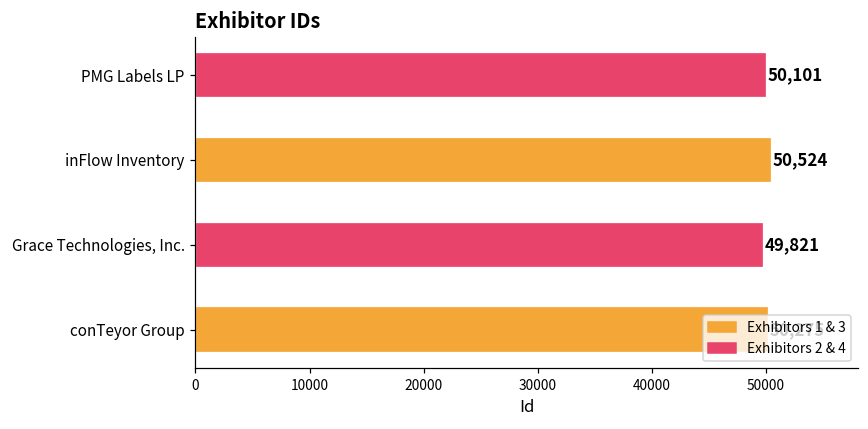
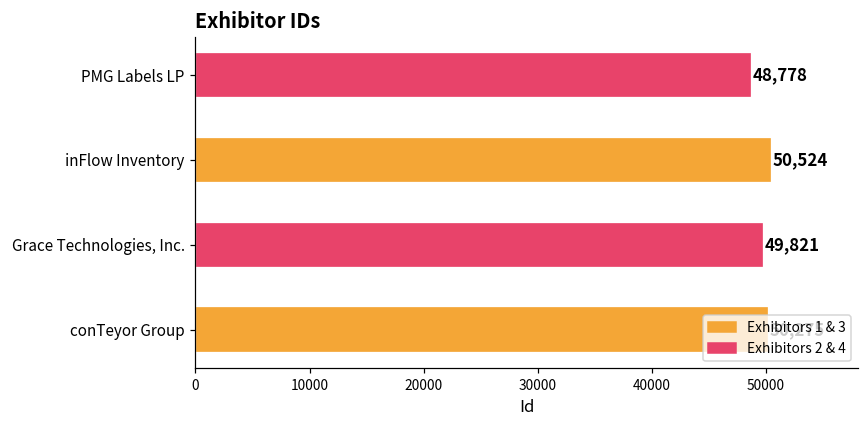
  {
-   "PMG Labels LP": "50,101",
+   "PMG Labels LP": "48,778",
    "inFlow Inventory": "50,524",
    "Grace Technologies, Inc.": "49,821"
  }
